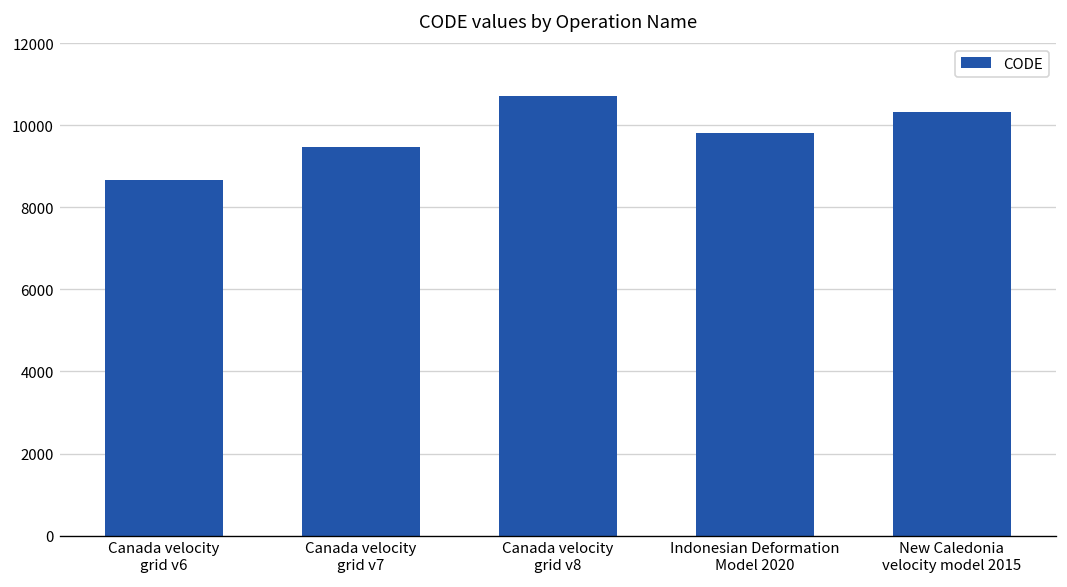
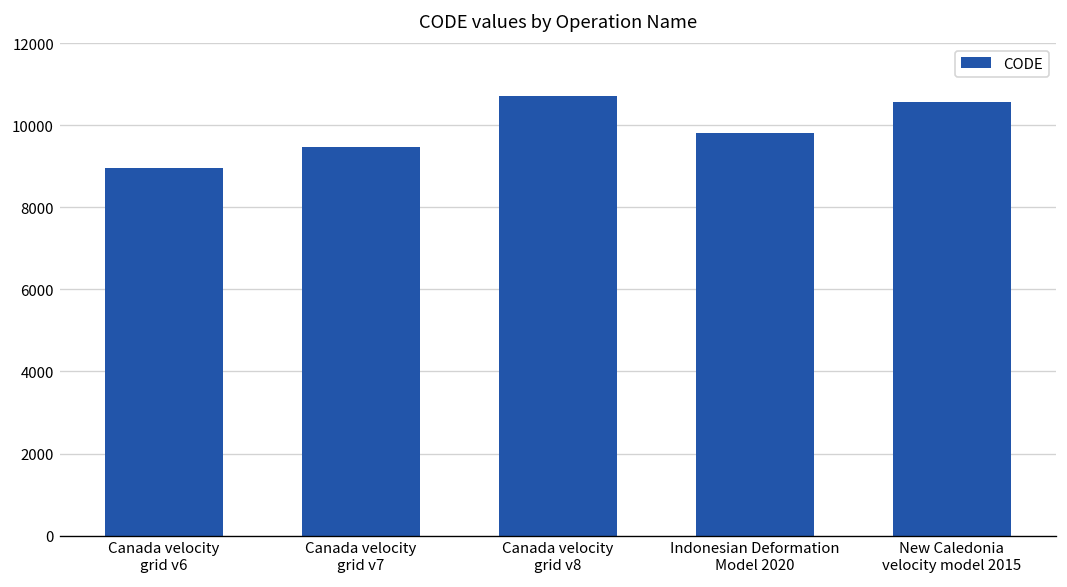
  {
-   "Canada velocity grid v6": 8700,
+   "Canada velocity grid v6": 9000,
    "Canada velocity grid v7": 9500,
    "Canada velocity grid v8": 10700,
    "Indonesian Deformation Model 2020": 9800,
-   "New Caledonia velocity model 2015": 10300
+   "New Caledonia velocity model 2015": 10600
  }
